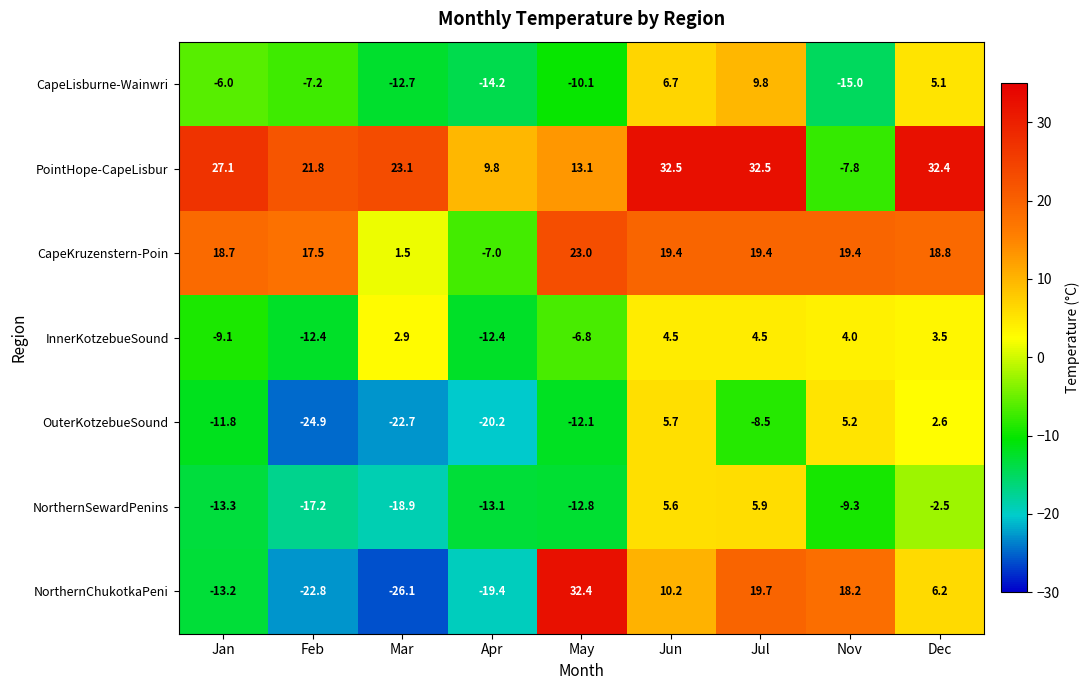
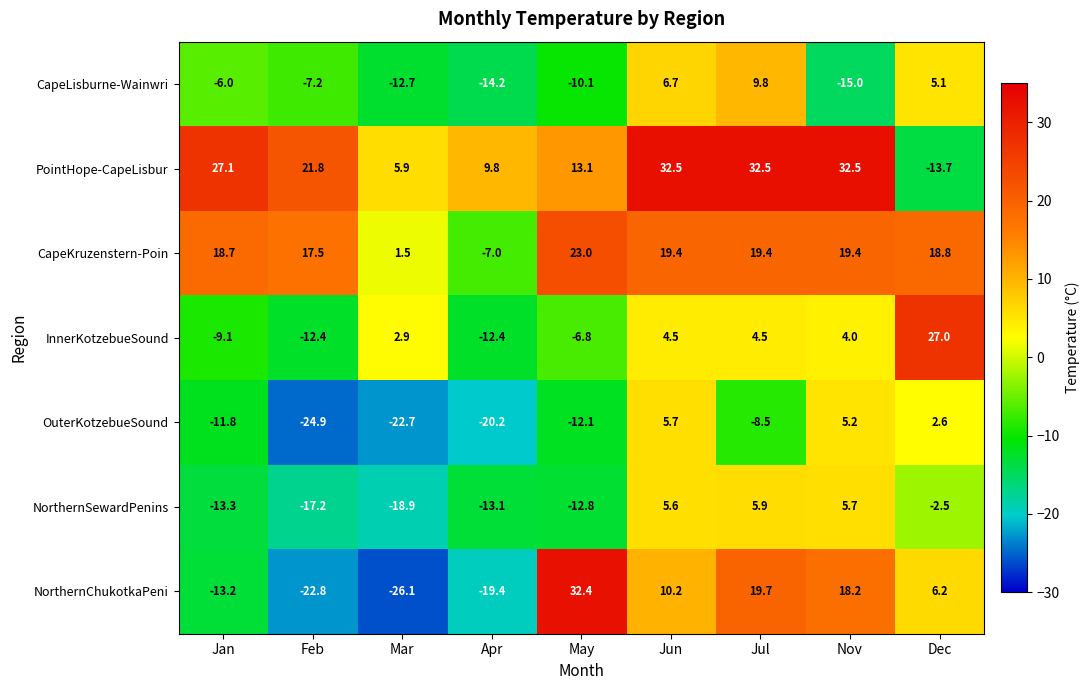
  {
    "CapeLisburne-Wainwri": {
      "Jan": -6.0,
      "Feb": -7.2,
      "Mar": -12.7,
      "Apr": -14.2,
      "May": -10.1,
      "Jun": 6.7,
      "Jul": 9.8,
      "Nov": -15.0,
      "Dec": 5.1
    },
    "PointHope-CapeLisbur": {
      "Jan": 27.1,
      "Feb": 21.8,
-     "Mar": 23.1,
+     "Mar": 5.9,
      "Apr": 9.8,
      "May": 13.1,
      "Jun": 32.5,
      "Jul": 32.5,
-     "Nov": -7.8,
-     "Dec": 32.4
+     "Nov": 32.5,
+     "Dec": -13.7
    },
    "CapeKruzenstern-Poin": {
      "Jan": 18.7,
      "Feb": 17.5,
      "Mar": 1.5,
      "Apr": -7.0,
      "May": 23.0,
      "Jun": 19.4,
      "Jul": 19.4,
      "Nov": 19.4,
      "Dec": 18.8
    },
    "InnerKotzebueSound": {
      "Jan": -9.1,
      "Feb": -12.4,
      "Mar": 2.9,
      "Apr": -12.4,
      "May": -6.8,
      "Jun": 4.5,
      "Jul": 4.5,
      "Nov": 4.0,
-     "Dec": 3.5
+     "Dec": 27.0
    },
    "OuterKotzebueSound": {
      "Jan": -11.8,
      "Feb": -24.9,
      "Mar": -22.7,
      "Apr": -20.2,
      "May": -12.1,
      "Jun": 5.7,
      "Jul": -8.5,
      "Nov": 5.2,
      "Dec": 2.6
    },
    "NorthernSewardPenins": {
      "Jan": -13.3,
      "Feb": -17.2,
      "Mar": -18.9,
      "Apr": -13.1,
      "May": -12.8,
      "Jun": 5.6,
      "Jul": 5.9,
-     "Nov": -9.3,
+     "Nov": 5.7,
      "Dec": -2.5
    },
    "NorthernChukotkaPeni": {
      "Jan": -13.2,
      "Feb": -22.8,
      "Mar": -26.1,
      "Apr": -19.4,
      "May": 32.4,
      "Jun": 10.2,
      "Jul": 19.7,
      "Nov": 18.2,
      "Dec": 6.2
    }
  }
